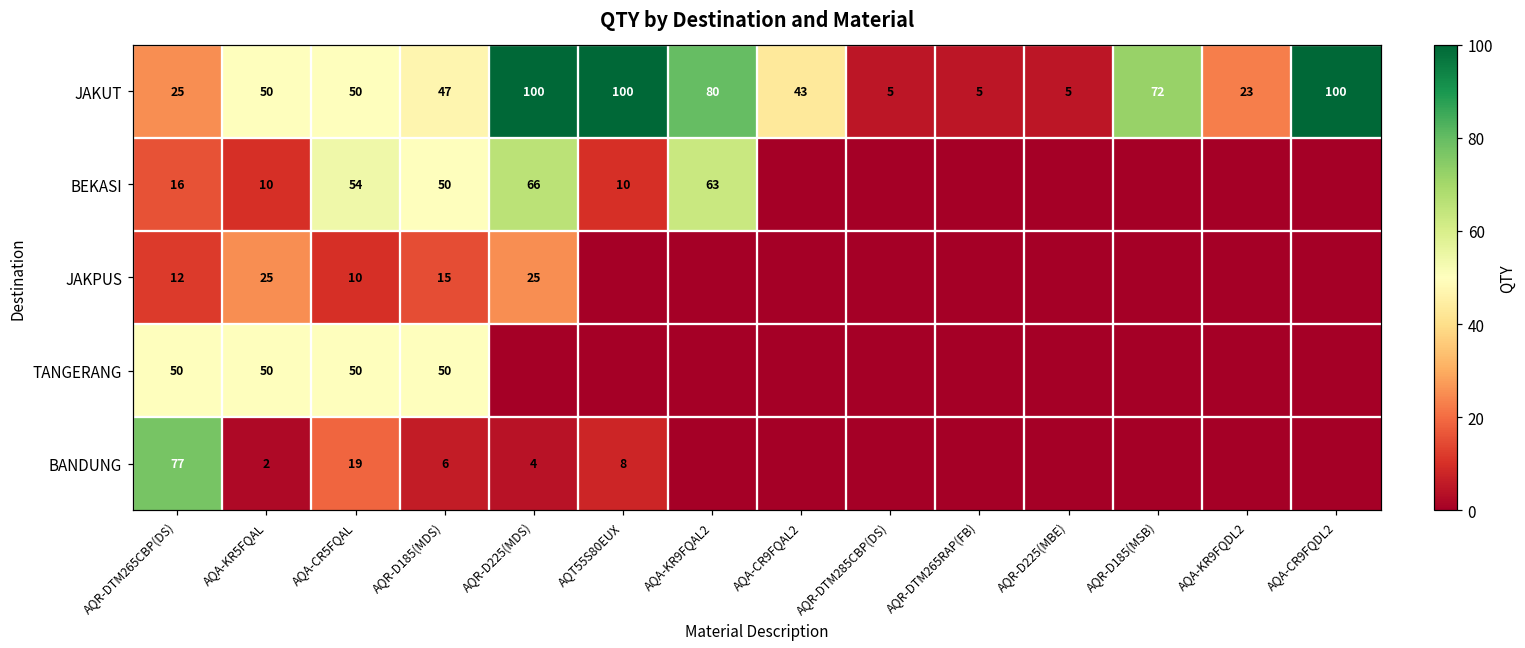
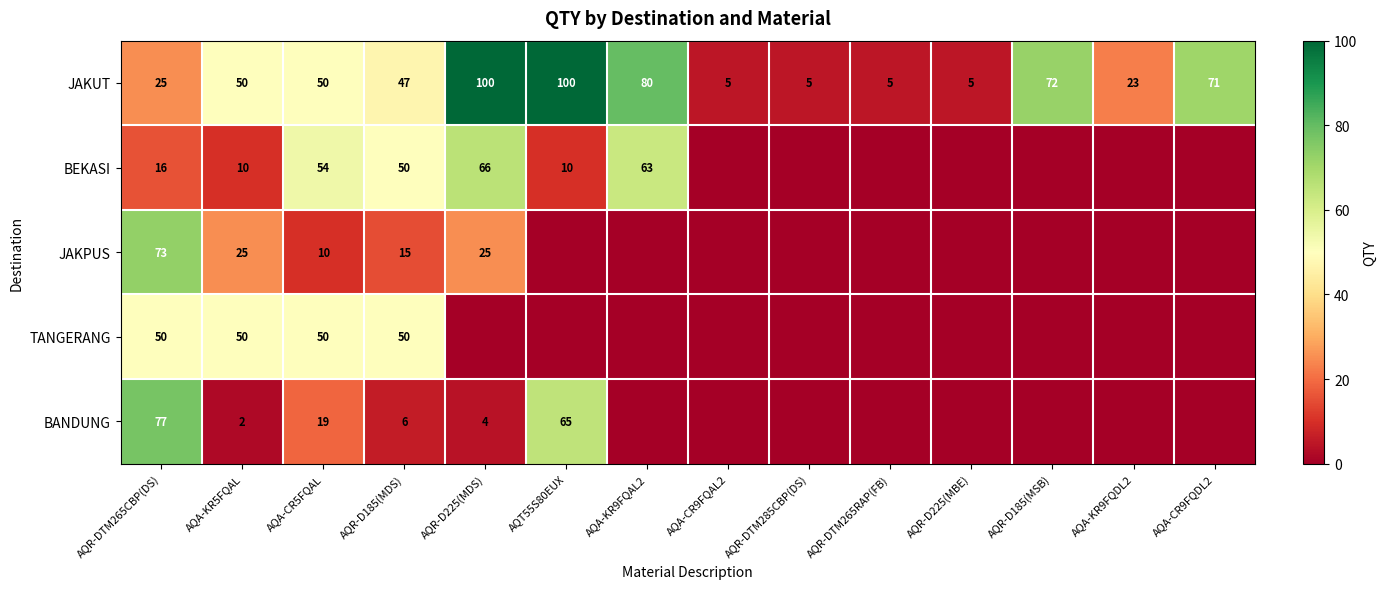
  {
    "JAKUT": {
      "AQR-DTM265CBP(DS)": 25,
      "AQA-KR5FQAL": 50,
      "AQA-CR5FQAL": 50,
      "AQR-D185(MDS)": 47,
      "AQR-D225(MDS)": 100,
      "AQT55S80EUX": 100,
      "AQA-KR9FQAL2": 80,
-     "AQA-CR9FQAL2": 43,
+     "AQA-CR9FQAL2": 5,
      "AQR-DTM285CBP(DS)": 5,
      "AQR-DTM265RAP(FB)": 5,
      "AQR-D225(MBE)": 5,
      "AQR-D185(MSB)": 72,
      "AQA-KR9FQDL2": 23,
-     "AQA-CR9FQDL2": 100
+     "AQA-CR9FQDL2": 71
    },
    "BEKASI": {
      "AQR-DTM265CBP(DS)": 16,
      "AQA-KR5FQAL": 10,
      "AQA-CR5FQAL": 54,
      "AQR-D185(MDS)": 50,
      "AQR-D225(MDS)": 66,
      "AQT55S80EUX": 10,
      "AQA-KR9FQAL2": 63
    },
    "JAKPUS": {
-     "AQR-DTM265CBP(DS)": 12,
+     "AQR-DTM265CBP(DS)": 73,
      "AQA-KR5FQAL": 25,
      "AQA-CR5FQAL": 10,
      "AQR-D185(MDS)": 15,
      "AQR-D225(MDS)": 25
    },
    "TANGERANG": {
      "AQR-DTM265CBP(DS)": 50,
      "AQA-KR5FQAL": 50,
      "AQA-CR5FQAL": 50,
      "AQR-D185(MDS)": 50
    },
    "BANDUNG": {
      "AQR-DTM265CBP(DS)": 77,
      "AQA-KR5FQAL": 2,
      "AQA-CR5FQAL": 19,
      "AQR-D185(MDS)": 6,
      "AQR-D225(MDS)": 4,
-     "AQT55S80EUX": 8
+     "AQT55S80EUX": 65
    }
  }
